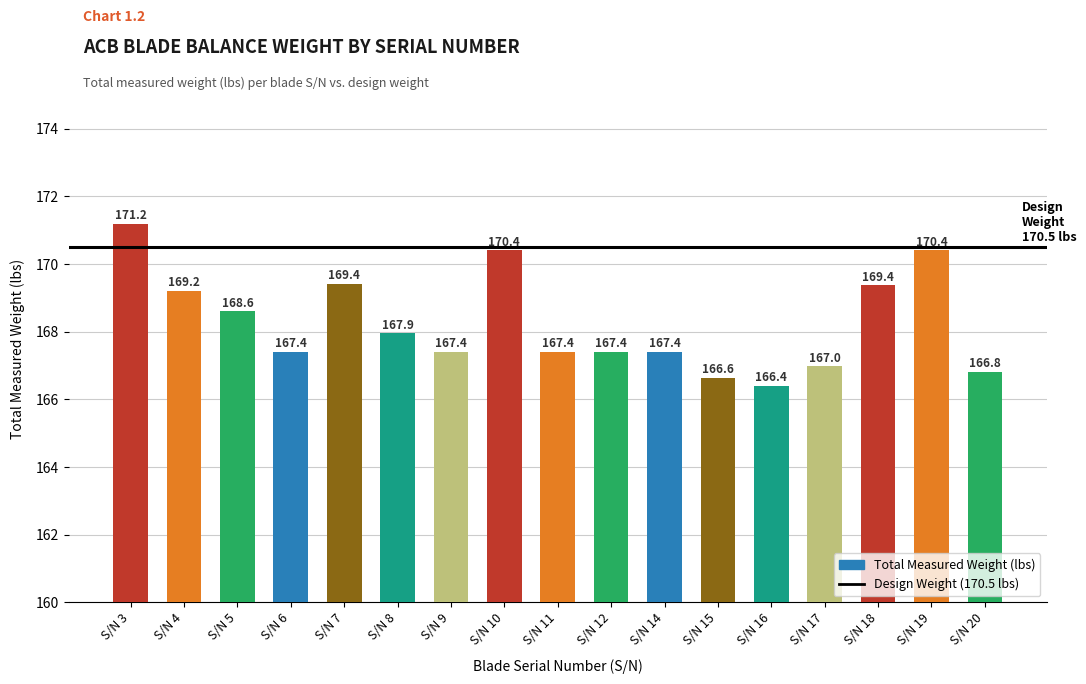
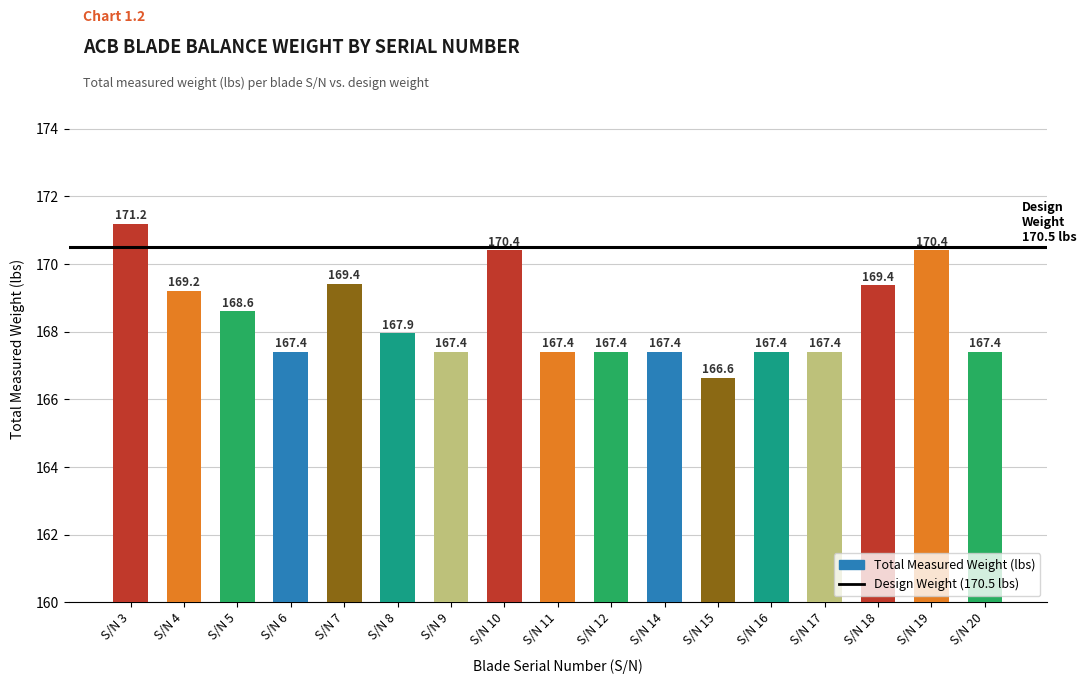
  {
    "S/N 3": 171.2,
    "S/N 4": 169.2,
    "S/N 5": 168.6,
    "S/N 6": 167.4,
    "S/N 7": 169.4,
    "S/N 8": 167.9,
    "S/N 9": 167.4,
    "S/N 10": 170.4,
    "S/N 11": 167.4,
    "S/N 12": 167.4,
    "S/N 14": 167.4,
    "S/N 15": 166.6,
-   "S/N 16": 166.4,
-   "S/N 17": 167.0,
+   "S/N 16": 167.4,
+   "S/N 17": 167.4,
    "S/N 18": 169.4,
    "S/N 19": 170.4,
-   "S/N 20": 166.8
+   "S/N 20": 167.4
  }
